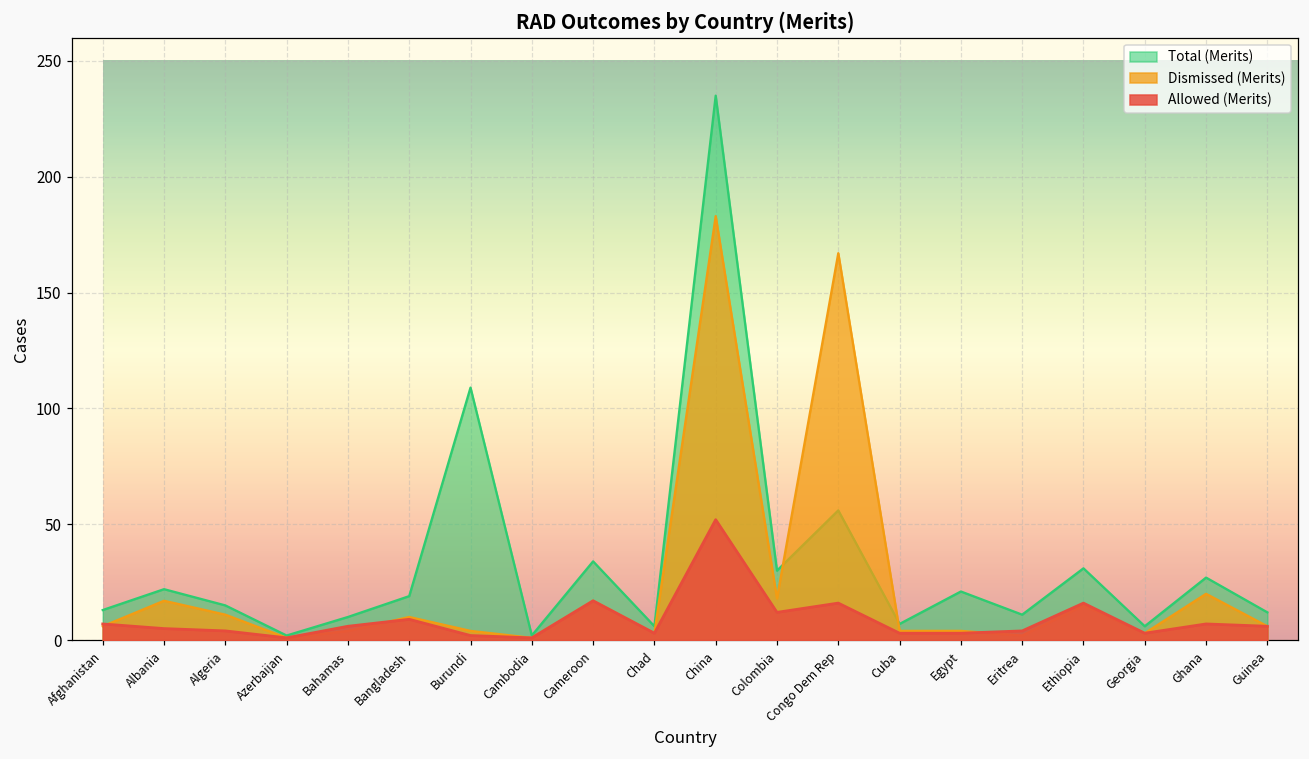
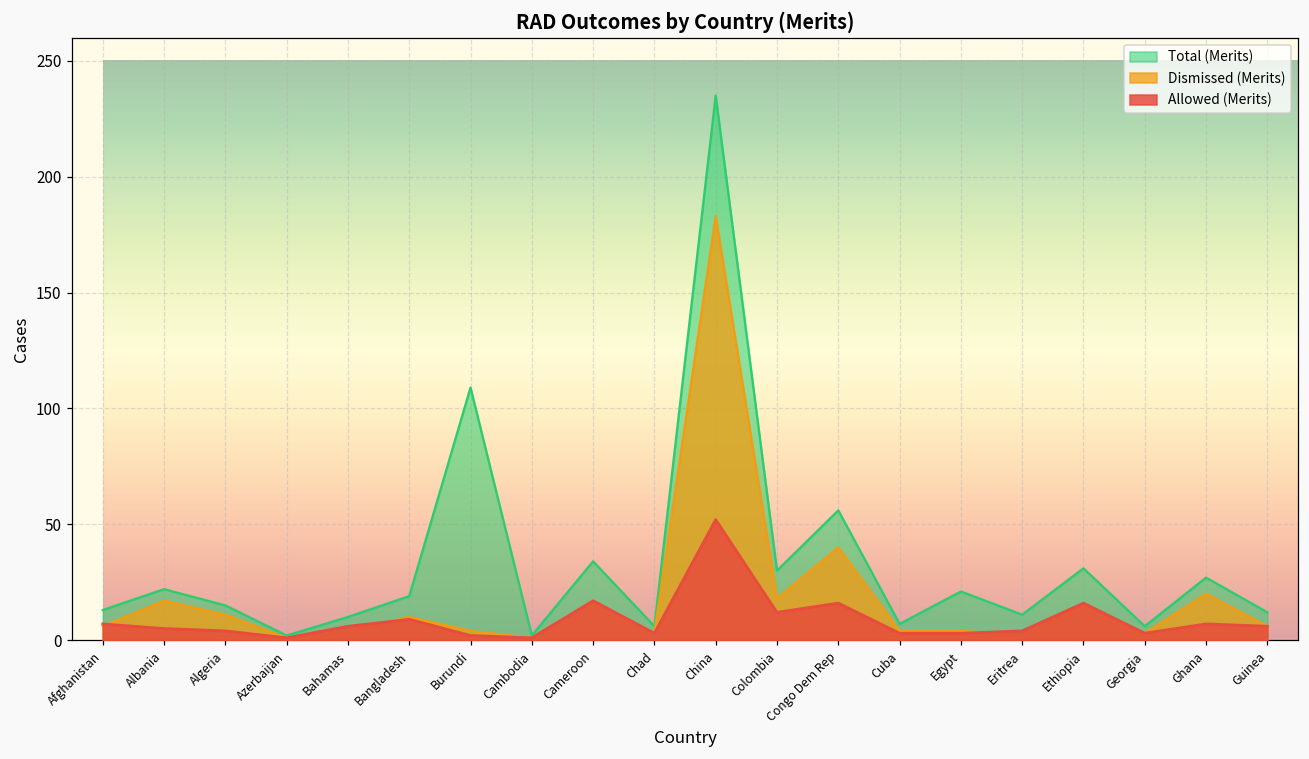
  {
    "Total (Merits)": {
      "Afghanistan": 13,
      "Albania": 22,
      "Algeria": 15,
      "Bahamas": 10,
      "Bangladesh": 19,
      "Burundi": 109,
      "Cameroon": 34,
      "Chad": 6,
      "China": 235,
      "Colombia": 30,
      "Congo Dem Rep": 56,
      "Cuba": 7,
      "Egypt": 21,
      "Eritrea": 11,
      "Ethiopia": 31,
      "Georgia": 6,
      "Ghana": 27,
      "Guinea": 12
    },
    "Dismissed (Merits)": {
      "Albania": 17,
      "Algeria": 11,
      "Bahamas": 4,
      "Burundi": 4,
      "China": 183,
      "Colombia": 18,
-     "Congo Dem Rep": 167,
+     "Congo Dem Rep": 40,
      "Eritrea": 2,
      "Ghana": 20
    },
    "Allowed (Merits)": {
      "Albania": 5,
      "Algeria": 4,
      "Bahamas": 6,
      "Burundi": 2,
      "China": 52,
      "Colombia": 12,
      "Congo Dem Rep": 16,
      "Eritrea": 4,
      "Ghana": 7
    }
  }
